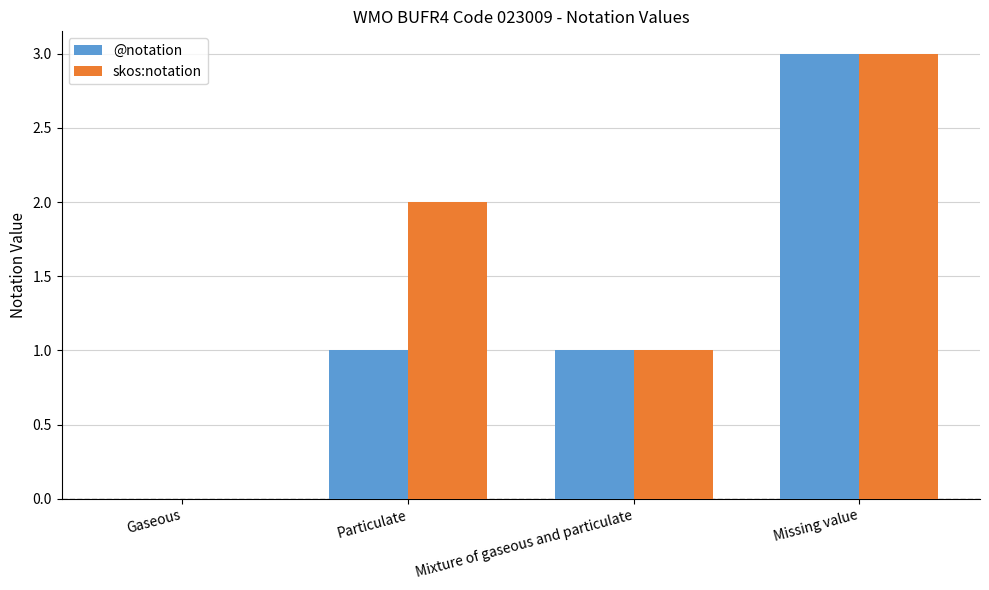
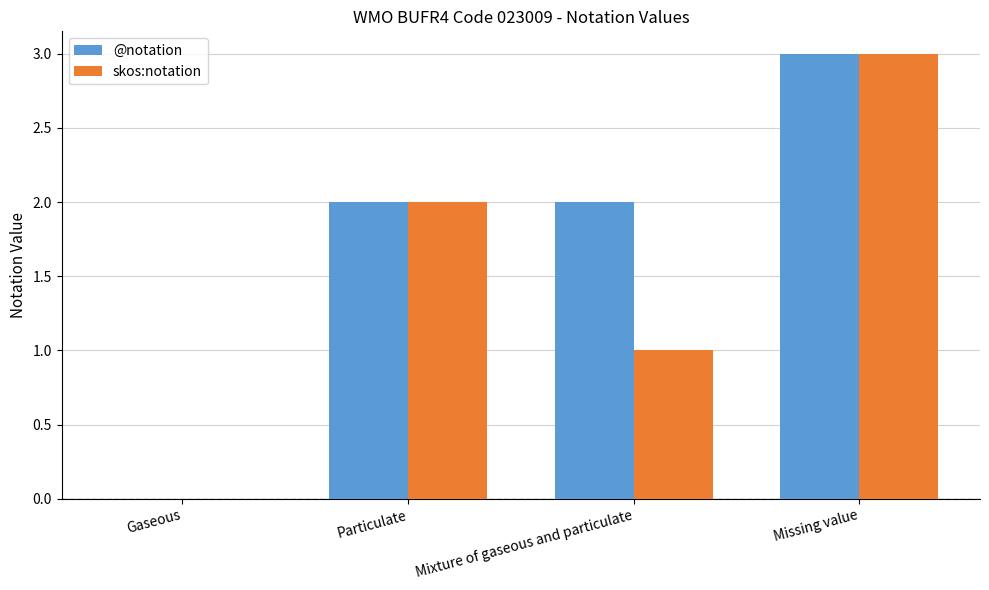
  {
    "@notation": {
      "Gaseous": 0,
-     "Particulate": 1,
-     "Mixture of gaseous and particulate": 1,
+     "Particulate": 2,
+     "Mixture of gaseous and particulate": 2,
      "Missing value": 3
    },
    "skos:notation": {
      "Gaseous": 0,
      "Particulate": 2,
      "Mixture of gaseous and particulate": 1,
      "Missing value": 3
    }
  }
